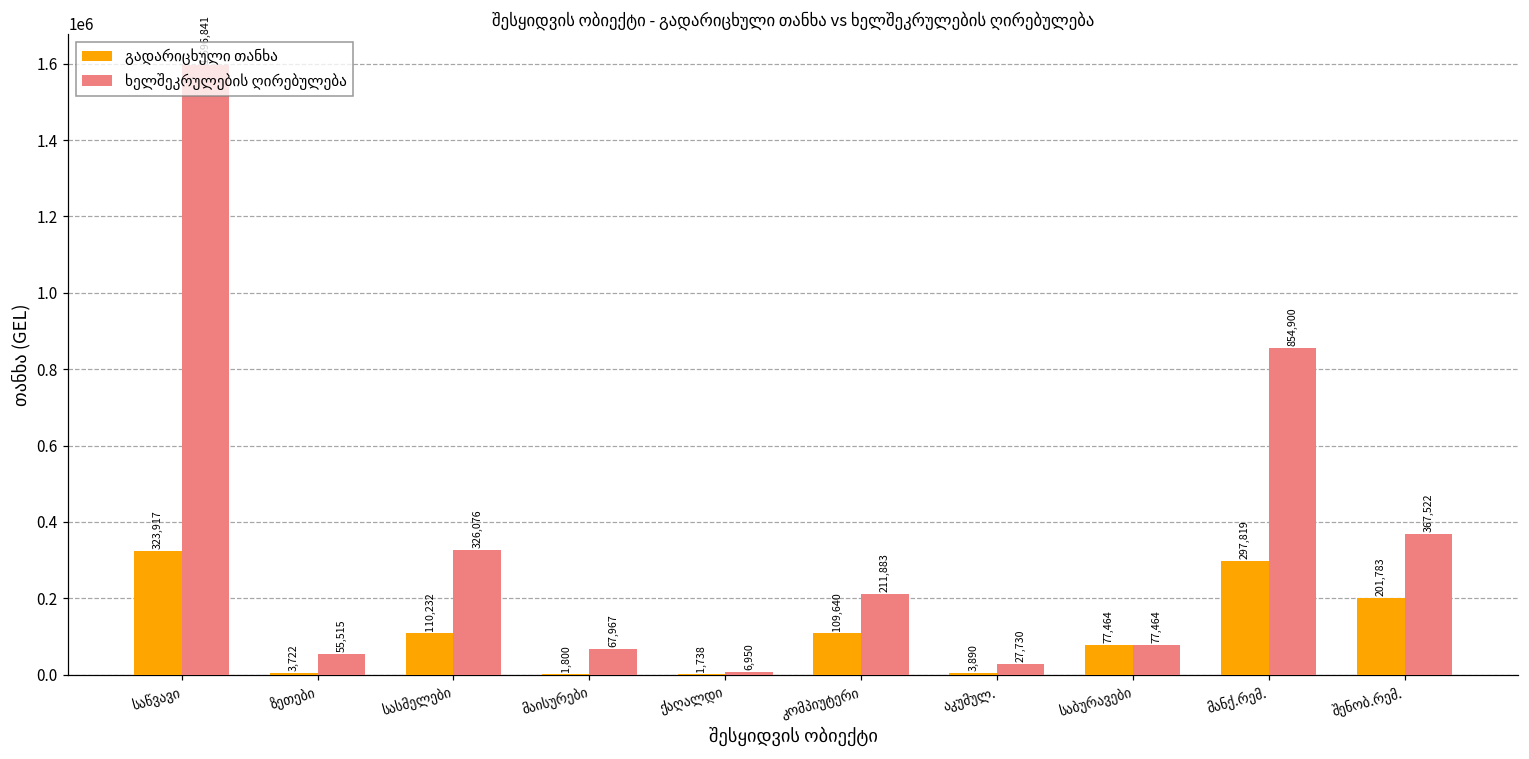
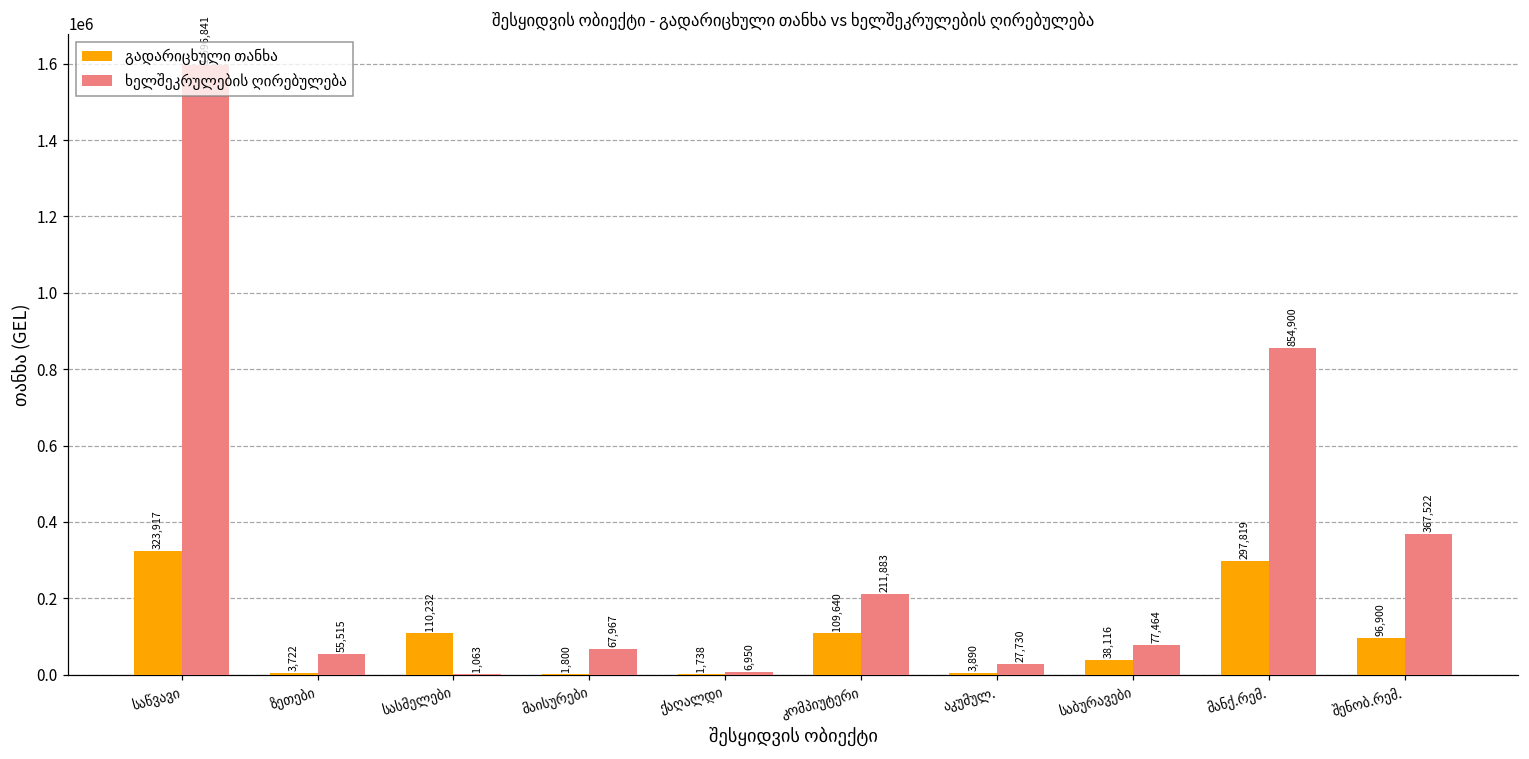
  {
    "გადარიცხული თანხა": {
      "საწვავი": "323,917",
      "ზეთები": "3,722",
      "სასმელები": "110,232",
      "მაისურები": "1,800",
      "ქაღალდი": "1,738",
      "კომპიუტერი": "109,640",
      "აკუმულ.": "3,890",
-     "საბურავები": "77,464",
+     "საბურავები": "38,116",
      "მანქ.რემ.": "297,819",
-     "შენობ.რემ.": "201,783"
+     "შენობ.რემ.": "96,900"
    },
    "ხელშეკრულების ღირებულება": {
      "ზეთები": "55,515",
-     "სასმელები": "326,076",
+     "სასმელები": "1,063",
      "მაისურები": "67,967",
      "ქაღალდი": "6,950",
      "კომპიუტერი": "211,883",
      "აკუმულ.": "27,730",
      "საბურავები": "77,464",
      "მანქ.რემ.": "854,900",
      "შენობ.რემ.": "367,522"
    }
  }
